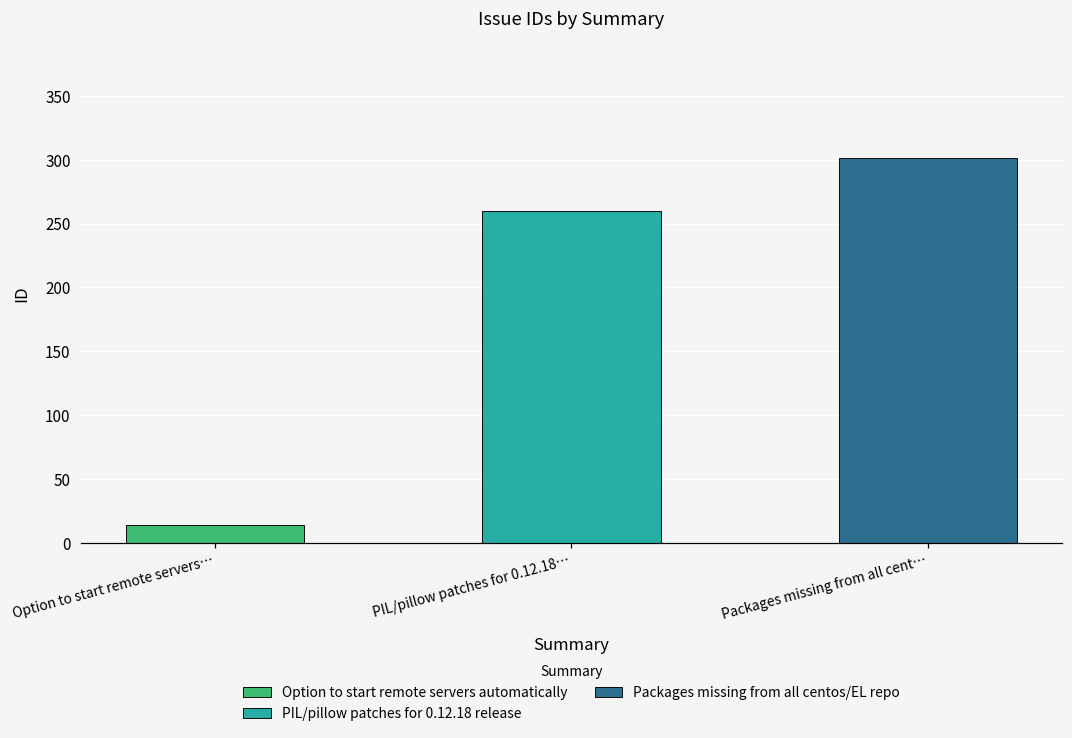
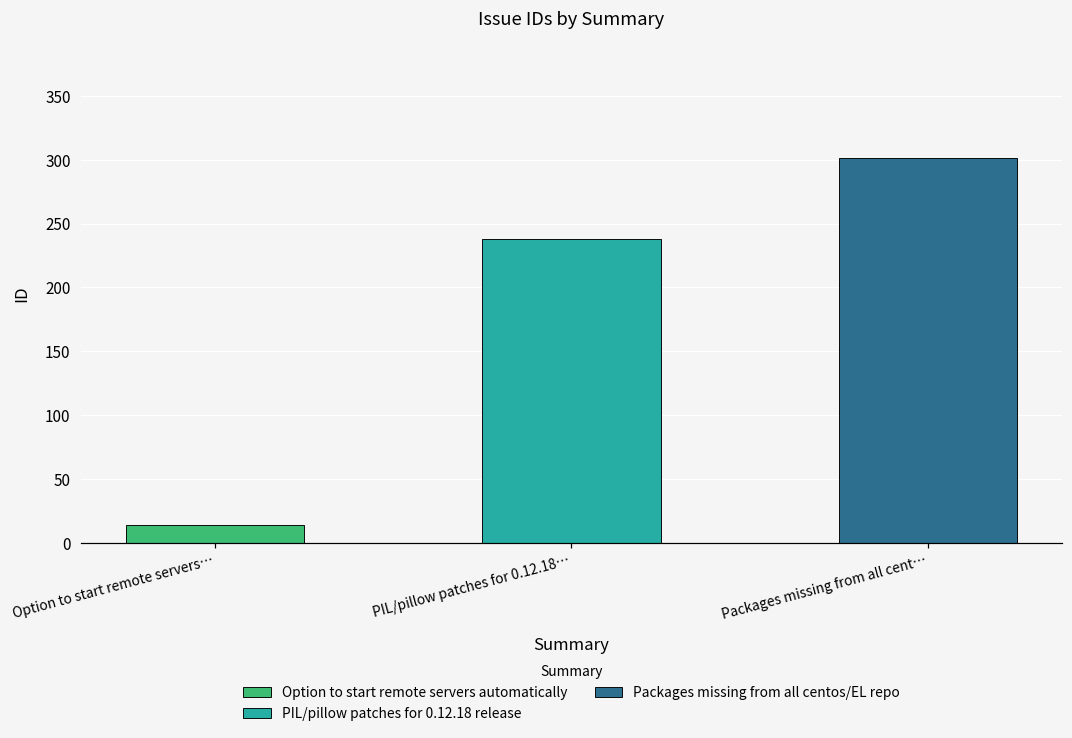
  {
    "Option to start remote servers…": 14,
-   "PIL/pillow patches for 0.12.18…": 260,
+   "PIL/pillow patches for 0.12.18…": 238,
    "Packages missing from all cent…": 301
  }
